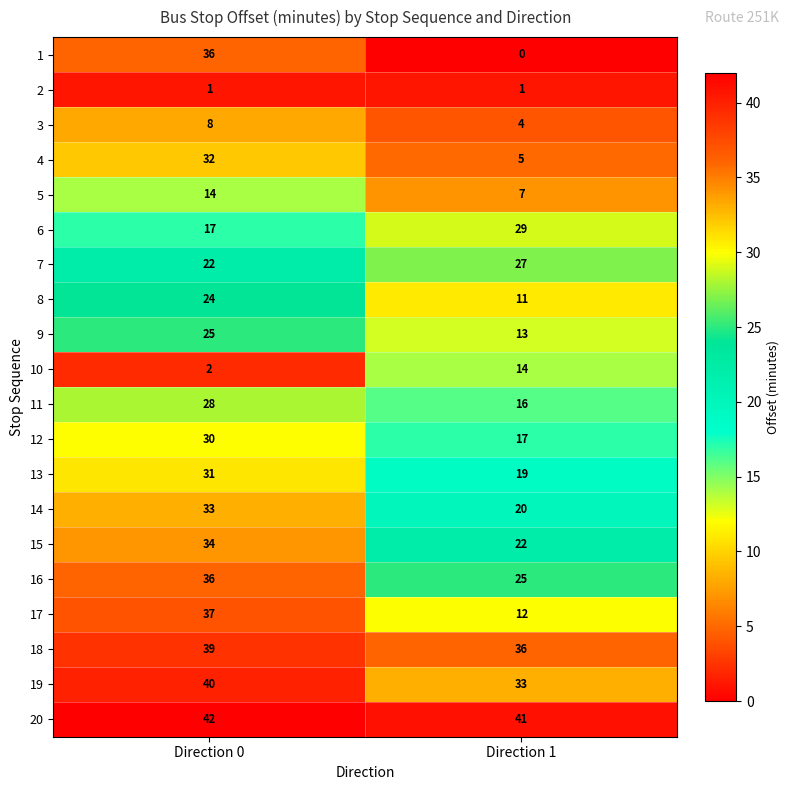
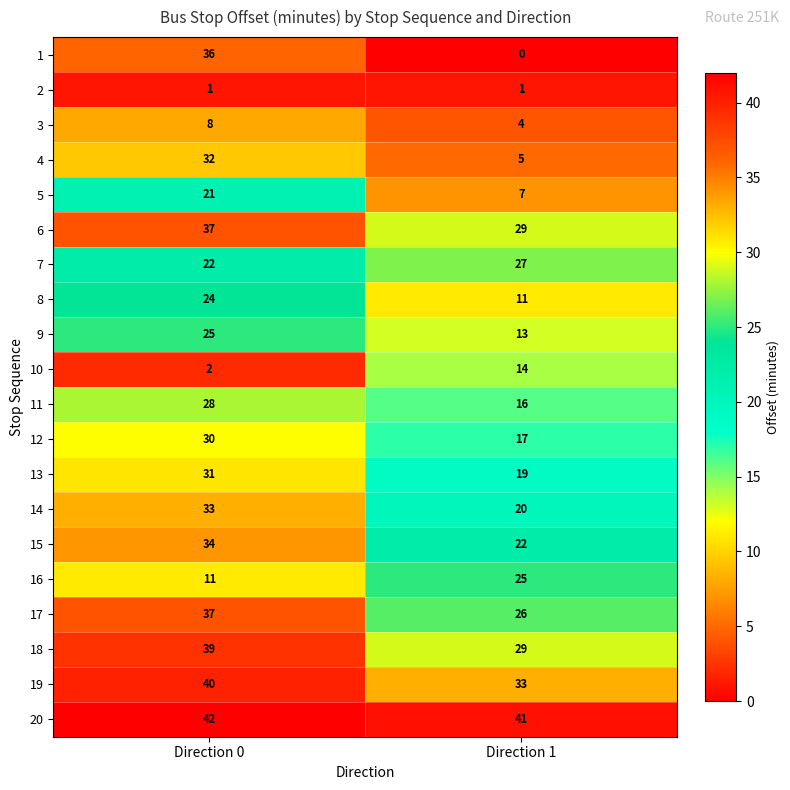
  {
    "1": {
      "Direction 0": 36,
      "Direction 1": 0
    },
    "2": {
      "Direction 0": 1,
      "Direction 1": 1
    },
    "3": {
      "Direction 0": 8,
      "Direction 1": 4
    },
    "4": {
      "Direction 0": 32,
      "Direction 1": 5
    },
    "5": {
-     "Direction 0": 14,
+     "Direction 0": 21,
      "Direction 1": 7
    },
    "6": {
-     "Direction 0": 17,
+     "Direction 0": 37,
      "Direction 1": 29
    },
    "7": {
      "Direction 0": 22,
      "Direction 1": 27
    },
    "8": {
      "Direction 0": 24,
      "Direction 1": 11
    },
    "9": {
      "Direction 0": 25,
      "Direction 1": 13
    },
    "10": {
      "Direction 0": 2,
      "Direction 1": 14
    },
    "11": {
      "Direction 0": 28,
      "Direction 1": 16
    },
    "12": {
      "Direction 0": 30,
      "Direction 1": 17
    },
    "13": {
      "Direction 0": 31,
      "Direction 1": 19
    },
    "14": {
      "Direction 0": 33,
      "Direction 1": 20
    },
    "15": {
      "Direction 0": 34,
      "Direction 1": 22
    },
    "16": {
-     "Direction 0": 36,
+     "Direction 0": 11,
      "Direction 1": 25
    },
    "17": {
      "Direction 0": 37,
-     "Direction 1": 12
+     "Direction 1": 26
    },
    "18": {
      "Direction 0": 39,
-     "Direction 1": 36
+     "Direction 1": 29
    },
    "19": {
      "Direction 0": 40,
      "Direction 1": 33
    },
    "20": {
      "Direction 0": 42,
      "Direction 1": 41
    }
  }
